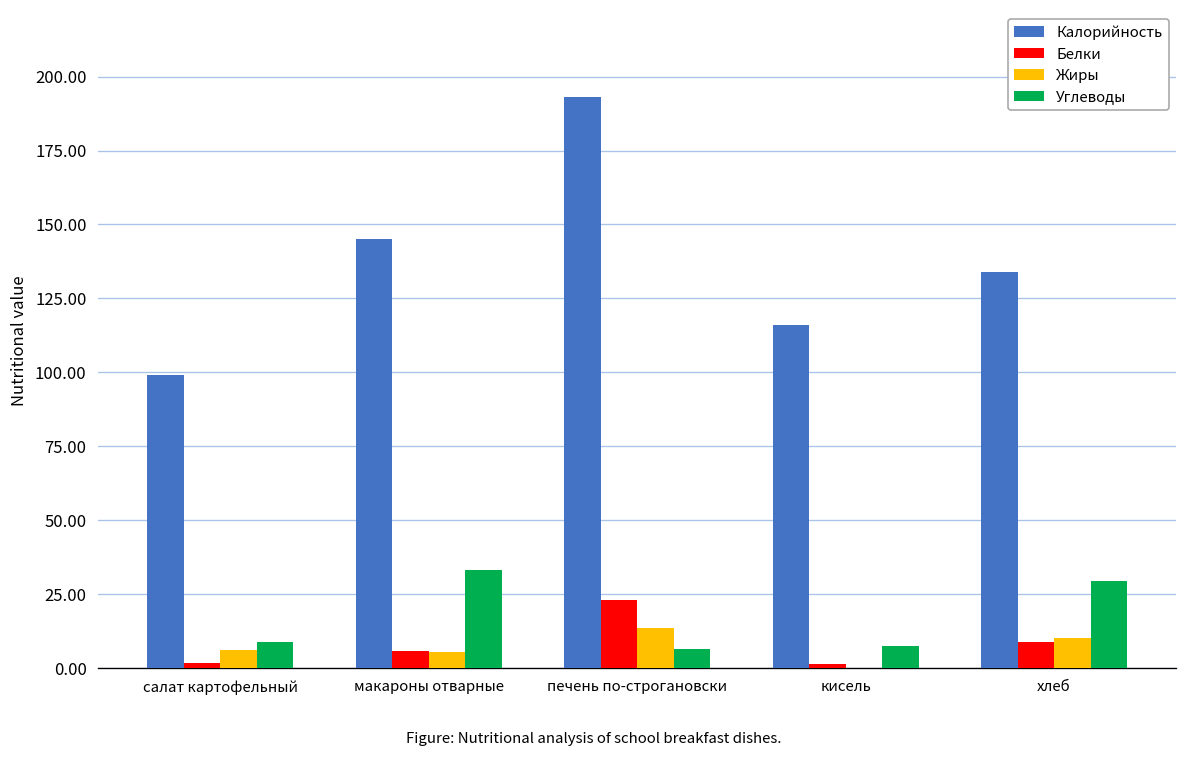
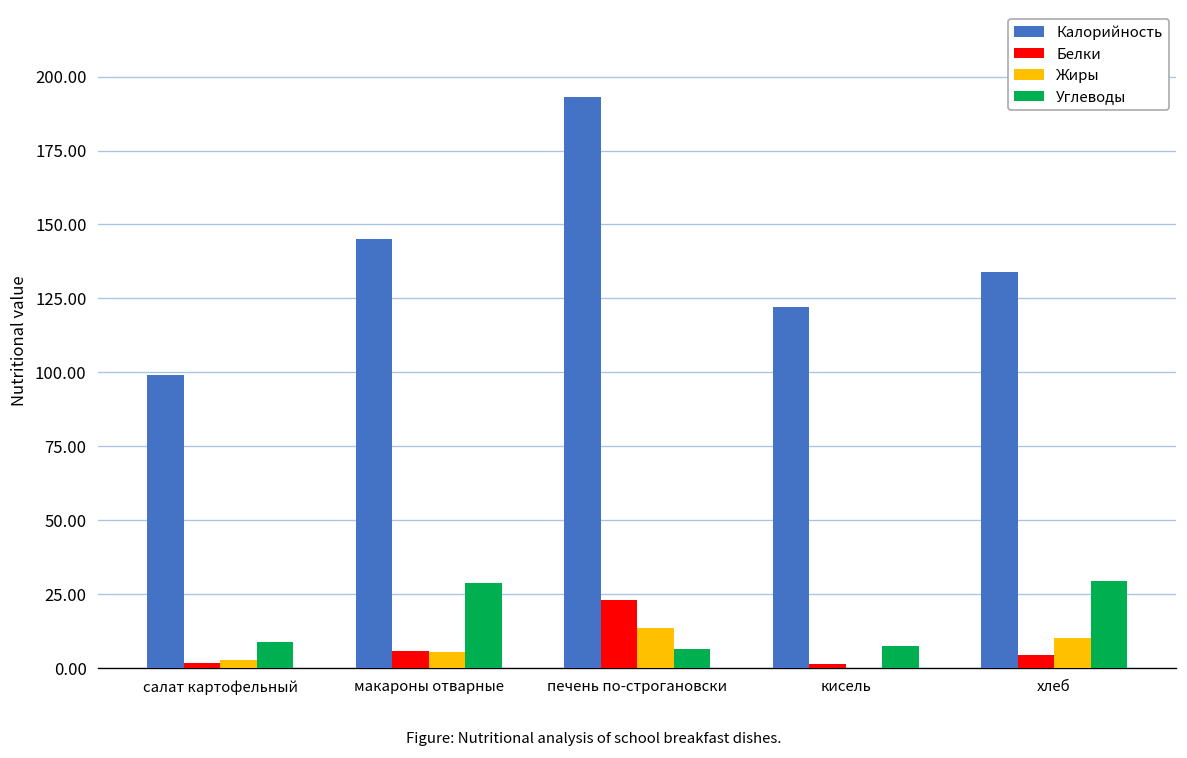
  {
    "Калорийность": {
      "салат картофельный": 99,
      "макароны отварные": 145,
      "печень по-строгановски": 193,
-     "кисель": 116,
+     "кисель": 122,
      "хлеб": 134
    },
    "Белки": {
      "салат картофельный": 2,
      "макароны отварные": 6,
      "печень по-строгановски": 23,
      "кисель": 1,
-     "хлеб": 9
+     "хлеб": 5
    },
    "Жиры": {
-     "салат картофельный": 6,
+     "салат картофельный": 3,
      "макароны отварные": 5,
      "печень по-строгановски": 14,
      "кисель": 0,
      "хлеб": 10
    },
    "Углеводы": {
      "салат картофельный": 9,
-     "макароны отварные": 33,
+     "макароны отварные": 29,
      "печень по-строгановски": 6,
      "кисель": 8,
      "хлеб": 30
    }
  }
